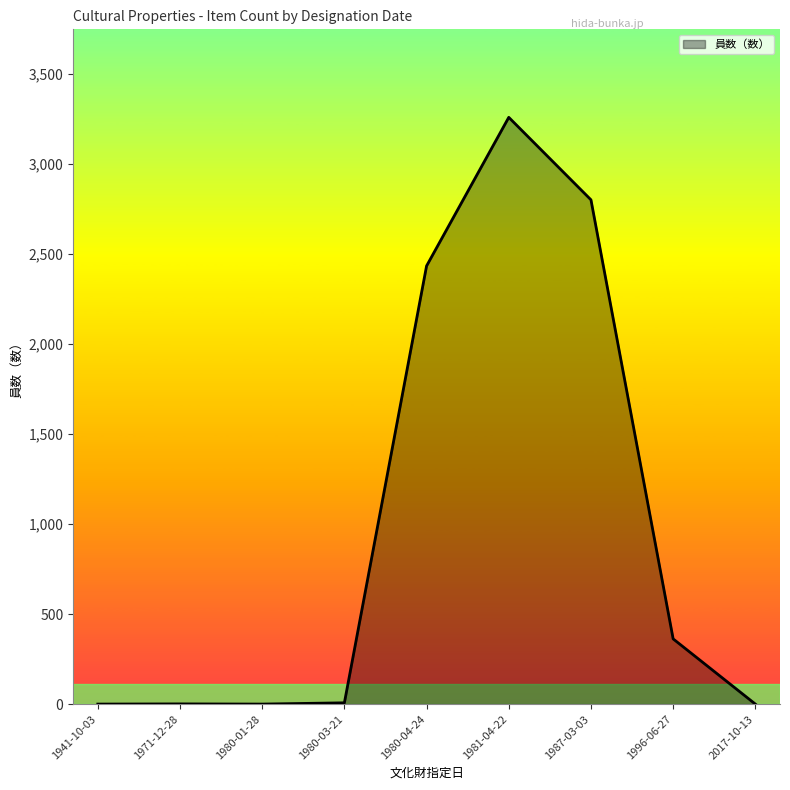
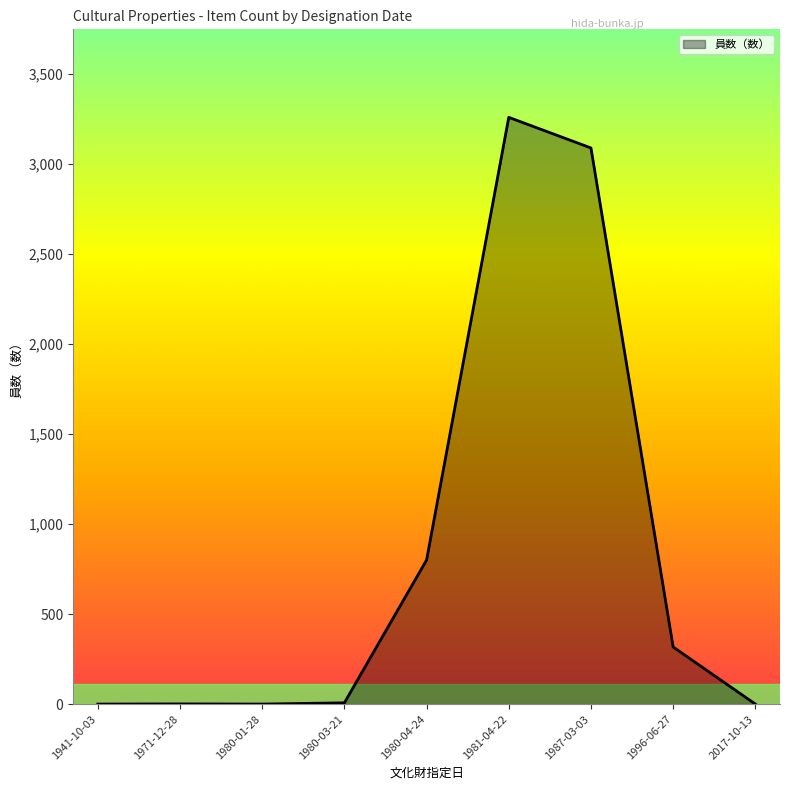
  {
-   "1980-04-24": "2,430",
+   "1980-04-24": "800",
    "1981-04-22": "3,260",
-   "1987-03-03": "2,800",
-   "1996-06-27": "360"
+   "1987-03-03": "3,090",
+   "1996-06-27": "320"
  }
